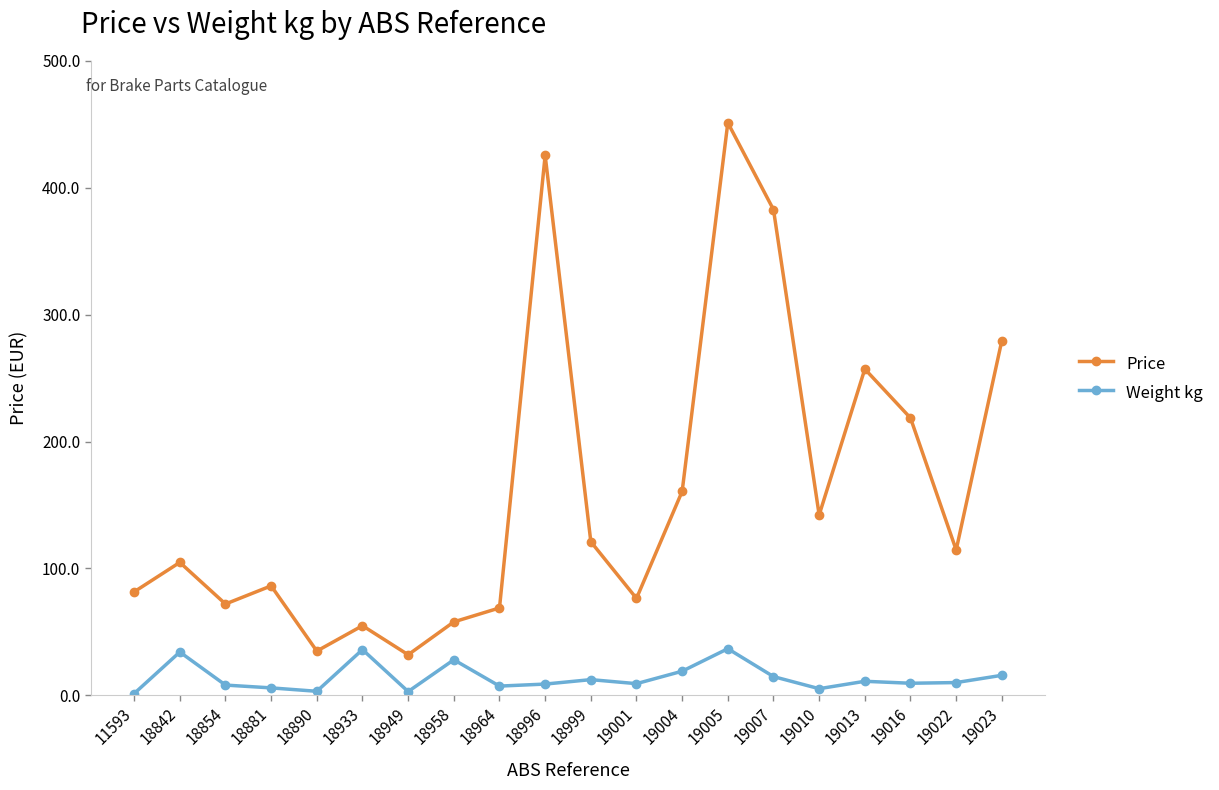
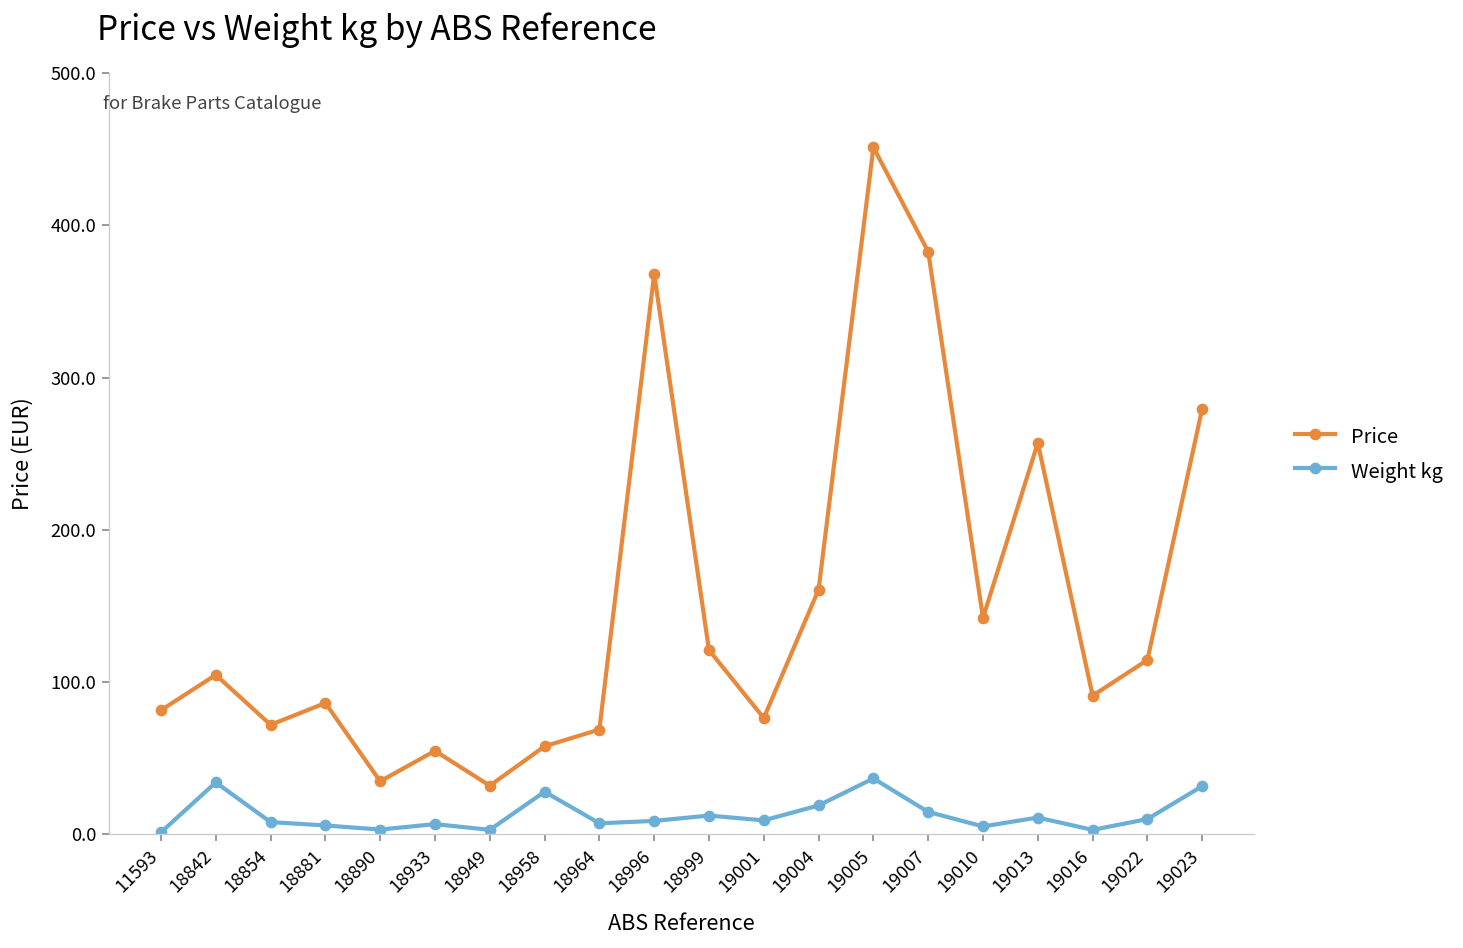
  {
    "Price": {
      "11593": 82,
      "18842": 105,
      "18854": 72,
      "18881": 86,
      "18890": 35,
      "18933": 55,
      "18949": 32,
      "18958": 58,
      "18964": 69,
-     "18996": 426,
+     "18996": 368,
      "18999": 121,
      "19001": 76,
      "19004": 161,
      "19005": 451,
      "19007": 383,
      "19010": 142,
      "19013": 257,
-     "19016": 219,
+     "19016": 91,
      "19022": 115,
      "19023": 280
    },
    "Weight kg": {
      "11593": 1,
      "18842": 34,
      "18854": 8,
      "18881": 6,
      "18890": 3,
-     "18933": 36,
+     "18933": 7,
      "18949": 3,
      "18958": 28,
      "18964": 7,
      "18996": 9,
      "18999": 12,
      "19001": 9,
      "19004": 19,
      "19005": 37,
      "19007": 15,
      "19010": 5,
      "19013": 11,
-     "19016": 10,
+     "19016": 3,
      "19022": 10,
-     "19023": 16
+     "19023": 32
    }
  }
